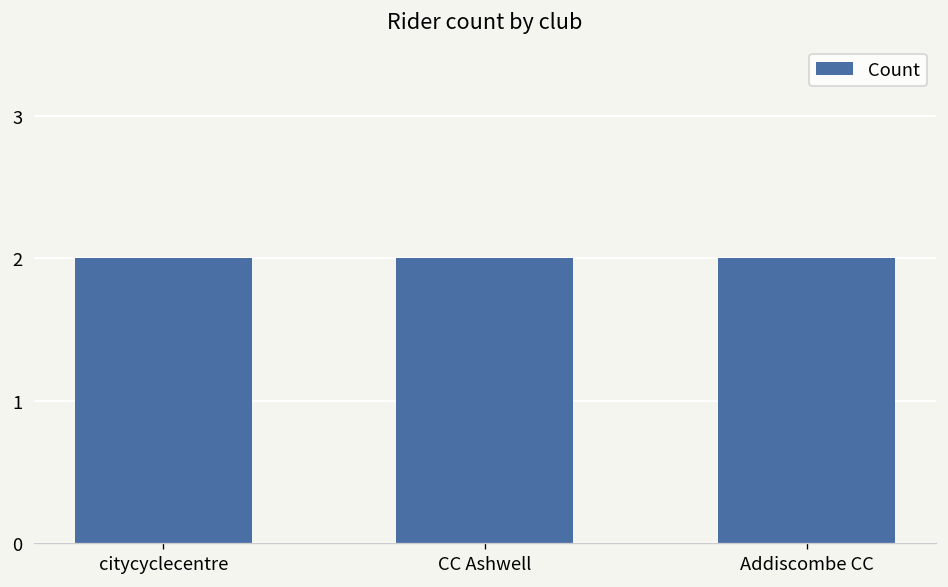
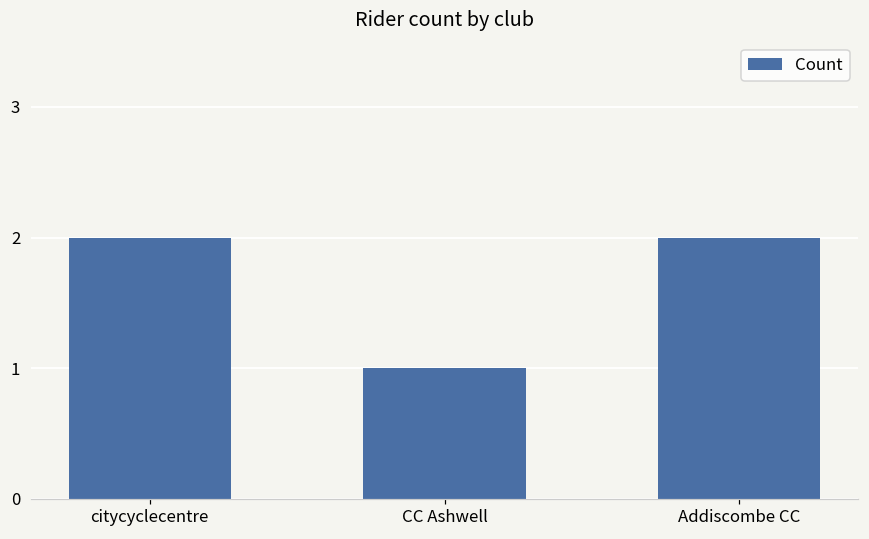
  {
    "citycyclecentre": 2,
-   "CC Ashwell": 2,
+   "CC Ashwell": 1,
    "Addiscombe CC": 2
  }
